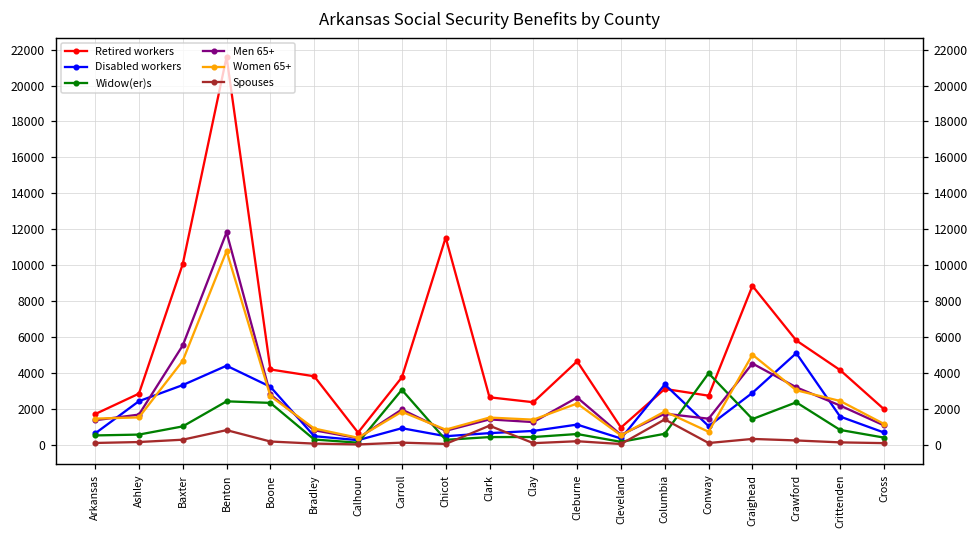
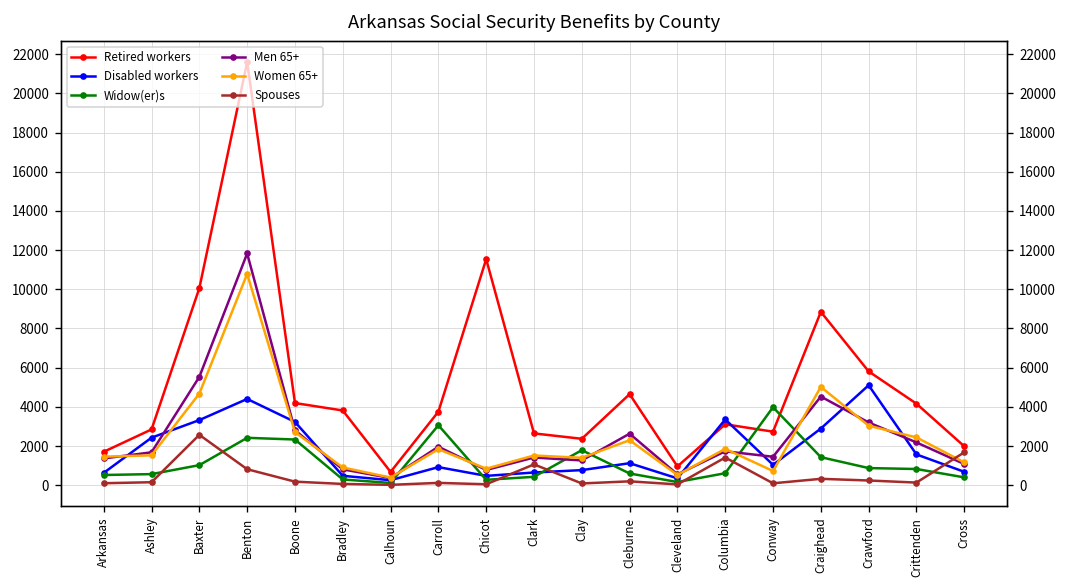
  {
    "Retired workers": {
      "Arkansas": 1700,
      "Ashley": 2800,
      "Baxter": 10100,
      "Boone": 4200,
      "Bradley": 3800,
      "Calhoun": 700,
      "Carroll": 3800,
      "Chicot": 11500,
      "Clark": 2600,
      "Clay": 2400,
      "Cleburne": 4600,
      "Cleveland": 1000,
      "Columbia": 3100,
      "Conway": 2700,
      "Craighead": 8800,
      "Crawford": 5800,
      "Crittenden": 4200,
      "Cross": 2000
    },
    "Disabled workers": {
      "Ashley": 2400,
      "Baxter": 3300,
      "Benton": 4400,
      "Boone": 3200,
      "Bradley": 500,
      "Carroll": 900,
      "Chicot": 500,
      "Clark": 700,
      "Clay": 800,
      "Cleburne": 1100,
      "Cleveland": 400,
      "Columbia": 3400,
      "Conway": 1000,
      "Craighead": 2900,
      "Crawford": 5100,
      "Crittenden": 1600,
      "Cross": 700
    },
    "Widow(er)s": {
      "Ashley": 600,
      "Baxter": 1000,
      "Benton": 2400,
      "Boone": 2300,
      "Bradley": 300,
      "Carroll": 3100,
      "Chicot": 300,
      "Clark": 400,
-     "Clay": 400,
+     "Clay": 1800,
      "Cleburne": 600,
      "Columbia": 600,
      "Conway": 4000,
      "Craighead": 1400,
-     "Crawford": 2400,
+     "Crawford": 900,
      "Crittenden": 800,
      "Cross": 400
    },
    "Men 65+": {
      "Baxter": 5500,
      "Benton": 11800,
      "Cleburne": 2600,
      "Conway": 1500,
      "Craighead": 4500,
      "Crawford": 3200,
      "Crittenden": 2200
    },
    "Women 65+": {
      "Baxter": 4700,
      "Benton": 10800,
      "Cleburne": 2300,
      "Conway": 700,
      "Craighead": 5000,
      "Crawford": 3000,
      "Crittenden": 2400
    },
    "Spouses": {
      "Arkansas": 100,
      "Ashley": 200,
-     "Baxter": 300,
+     "Baxter": 2600,
      "Benton": 800,
      "Boone": 200,
      "Bradley": 100,
      "Carroll": 100,
      "Chicot": 100,
      "Clark": 1100,
      "Clay": 100,
      "Cleburne": 200,
      "Columbia": 1400,
      "Conway": 100,
      "Craighead": 300,
      "Crawford": 200,
      "Crittenden": 100,
-     "Cross": 100
+     "Cross": 1700
    }
  }
